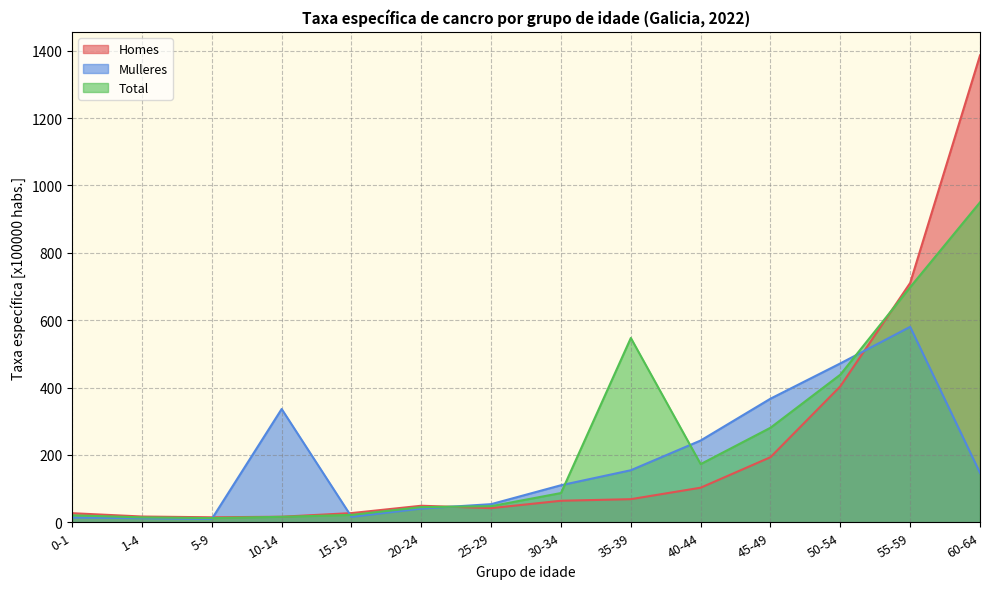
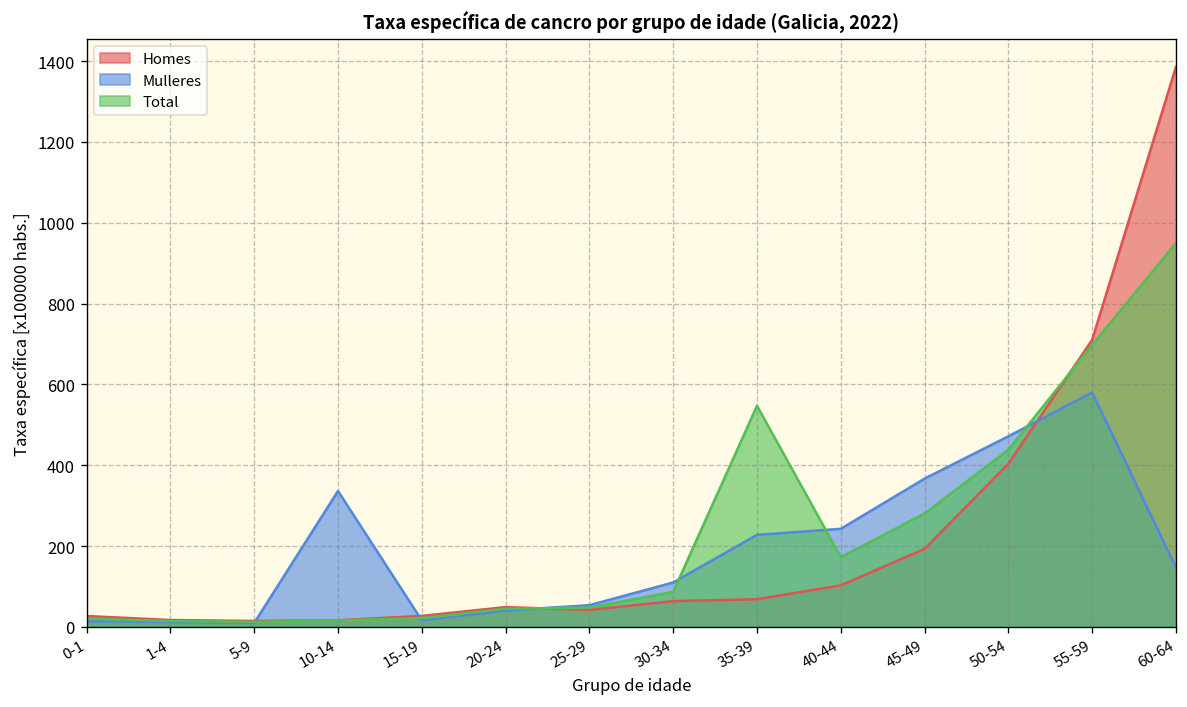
  {
    "Homes": {
      "30-34": 60,
      "35-39": 70,
      "40-44": 100,
      "45-49": 190,
      "50-54": 400,
      "55-59": 710,
      "60-64": 1390
    },
    "Mulleres": {
      "10-14": 340,
      "30-34": 110,
-     "35-39": 150,
+     "35-39": 230,
      "40-44": 240,
      "45-49": 370,
      "50-54": 470,
      "55-59": 580,
      "60-64": 150
    },
    "Total": {
      "30-34": 90,
      "35-39": 550,
      "40-44": 170,
      "45-49": 280,
      "50-54": 440,
      "55-59": 700,
      "60-64": 950
    }
  }
